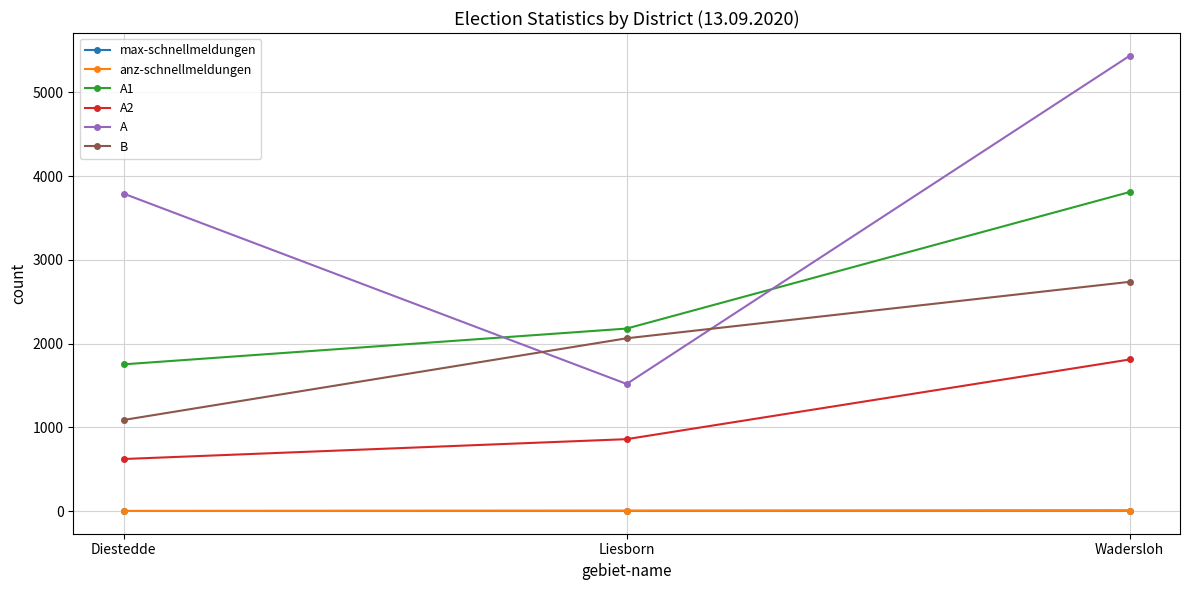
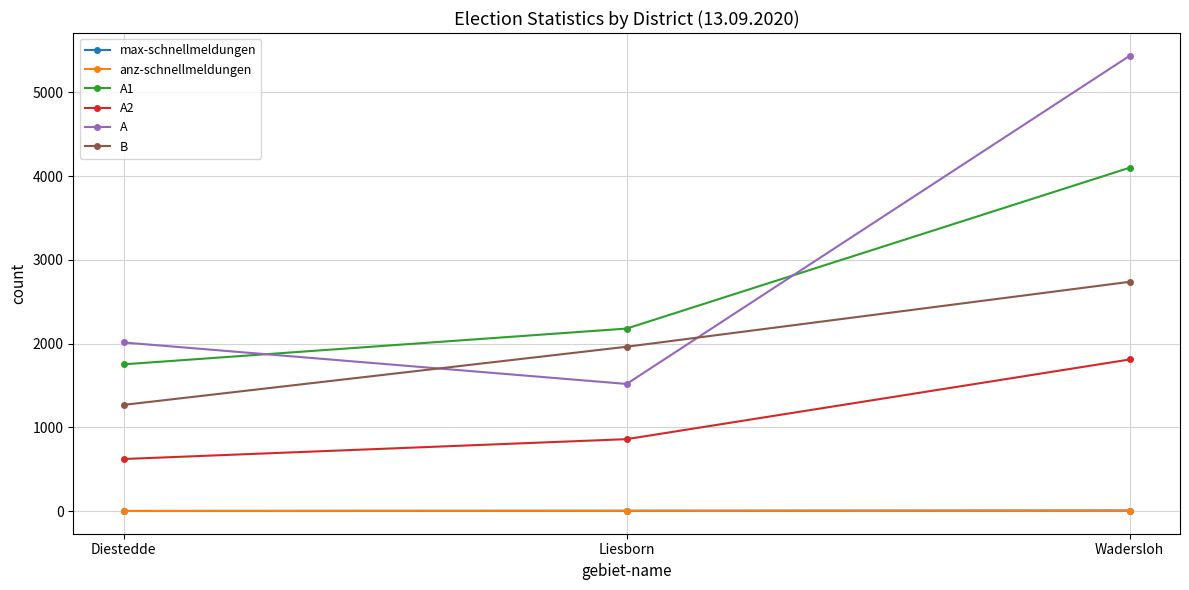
  {
    "anz-schnellmeldungen": {
      "Diestedde": 0,
      "Liesborn": 0,
      "Wadersloh": 0
    },
    "A1": {
      "Diestedde": 1800,
      "Liesborn": 2200,
-     "Wadersloh": 3800
+     "Wadersloh": 4100
    },
    "A2": {
      "Diestedde": 600,
      "Liesborn": 900,
      "Wadersloh": 1800
    },
    "A": {
-     "Diestedde": 3800,
+     "Diestedde": 2000,
      "Liesborn": 1500,
      "Wadersloh": 5400
    },
    "B": {
-     "Diestedde": 1100,
-     "Liesborn": 2100,
+     "Diestedde": 1300,
+     "Liesborn": 2000,
      "Wadersloh": 2700
    }
  }
